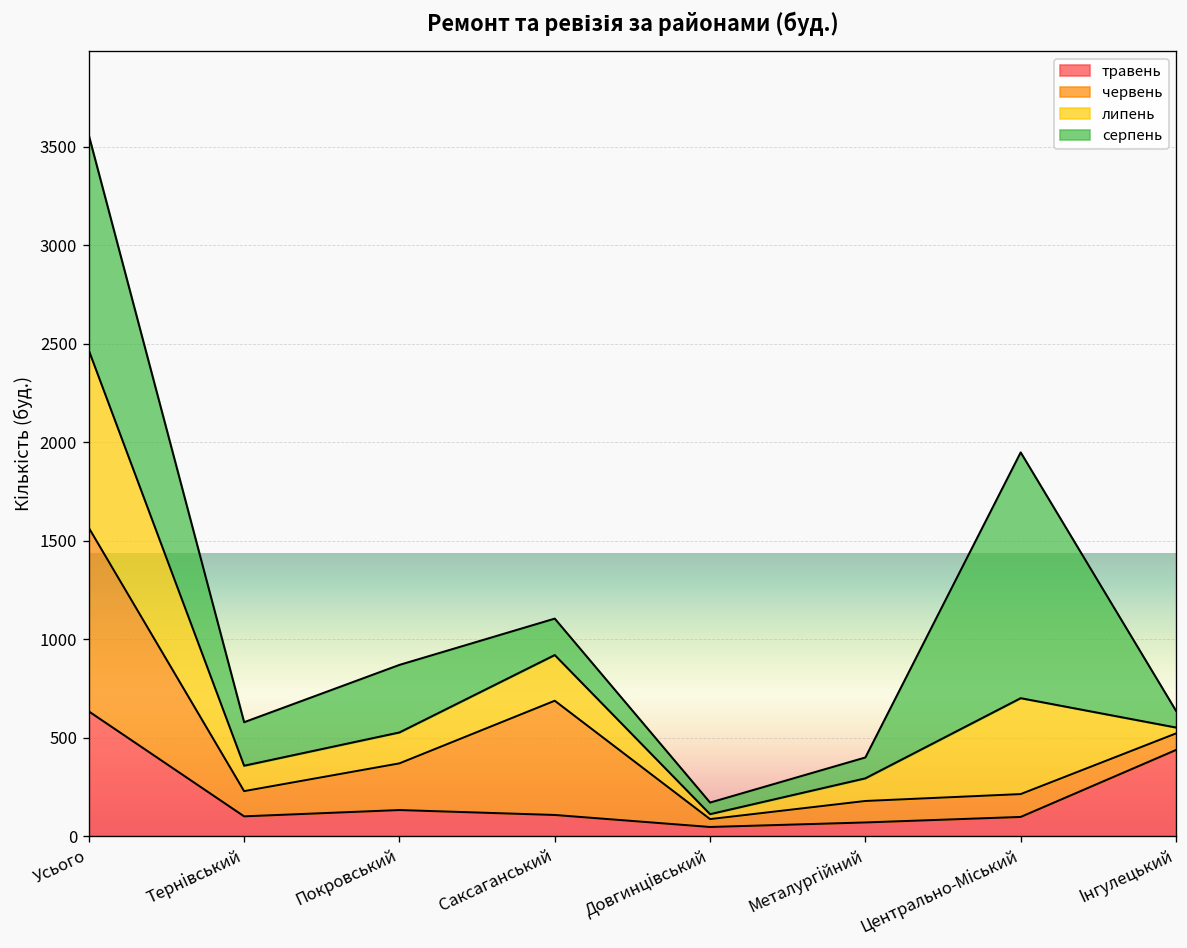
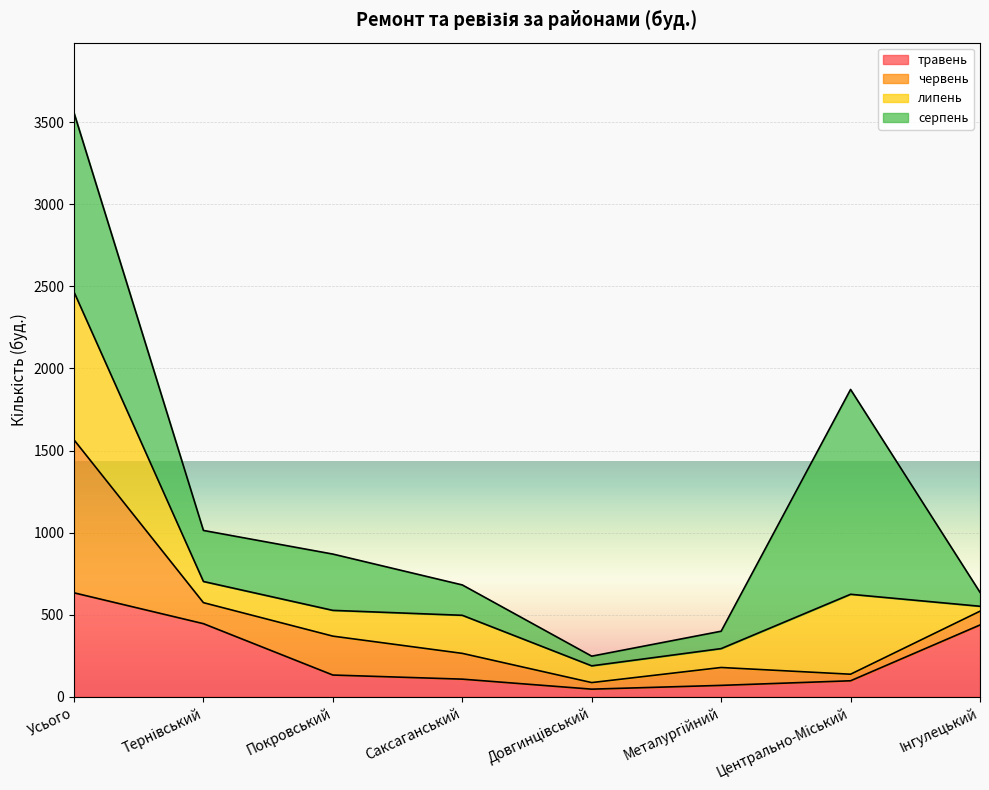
  {
    "травень": {
      "Усього": 630,
-     "Тернівський": 100,
+     "Тернівський": 450,
      "Покровський": 130,
      "Саксаганський": 110,
      "Довгинцівський": 50,
      "Металургійний": 70,
      "Центрально-Міський": 100,
      "Інгулецький": 440
    },
    "червень": {
      "Усього": 930,
      "Тернівський": 130,
      "Покровський": 240,
-     "Саксаганський": 580,
+     "Саксаганський": 160,
      "Довгинцівський": 40,
      "Металургійний": 110,
-     "Центрально-Міський": 120,
+     "Центрально-Міський": 40,
      "Інгулецький": 80
    },
    "липень": {
      "Усього": 900,
      "Тернівський": 130,
      "Покровський": 160,
      "Саксаганський": 230,
-     "Довгинцівський": 30,
+     "Довгинцівський": 100,
      "Металургійний": 120,
      "Центрально-Міський": 490,
      "Інгулецький": 30
    },
    "серпень": {
      "Усього": 1090,
-     "Тернівський": 220,
+     "Тернівський": 310,
      "Покровський": 340,
      "Саксаганський": 190,
      "Довгинцівський": 60,
      "Металургійний": 110,
      "Центрально-Міський": 1250,
      "Інгулецький": 90
    }
  }
